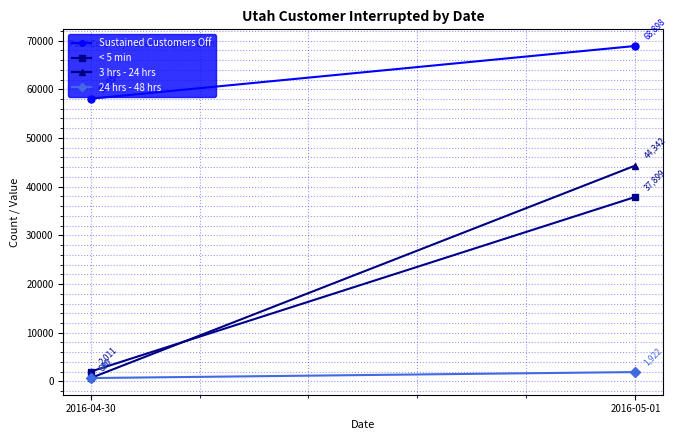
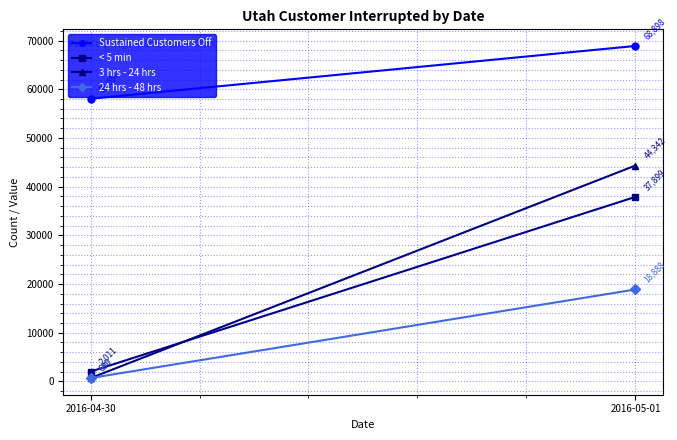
  {
    "Sustained Customers Off": {
      "2016-05-01": "68,898"
    },
    "24 hrs - 48 hrs": {
-     "2016-05-01": "1,922"
+     "2016-05-01": "18,888"
    }
  }
